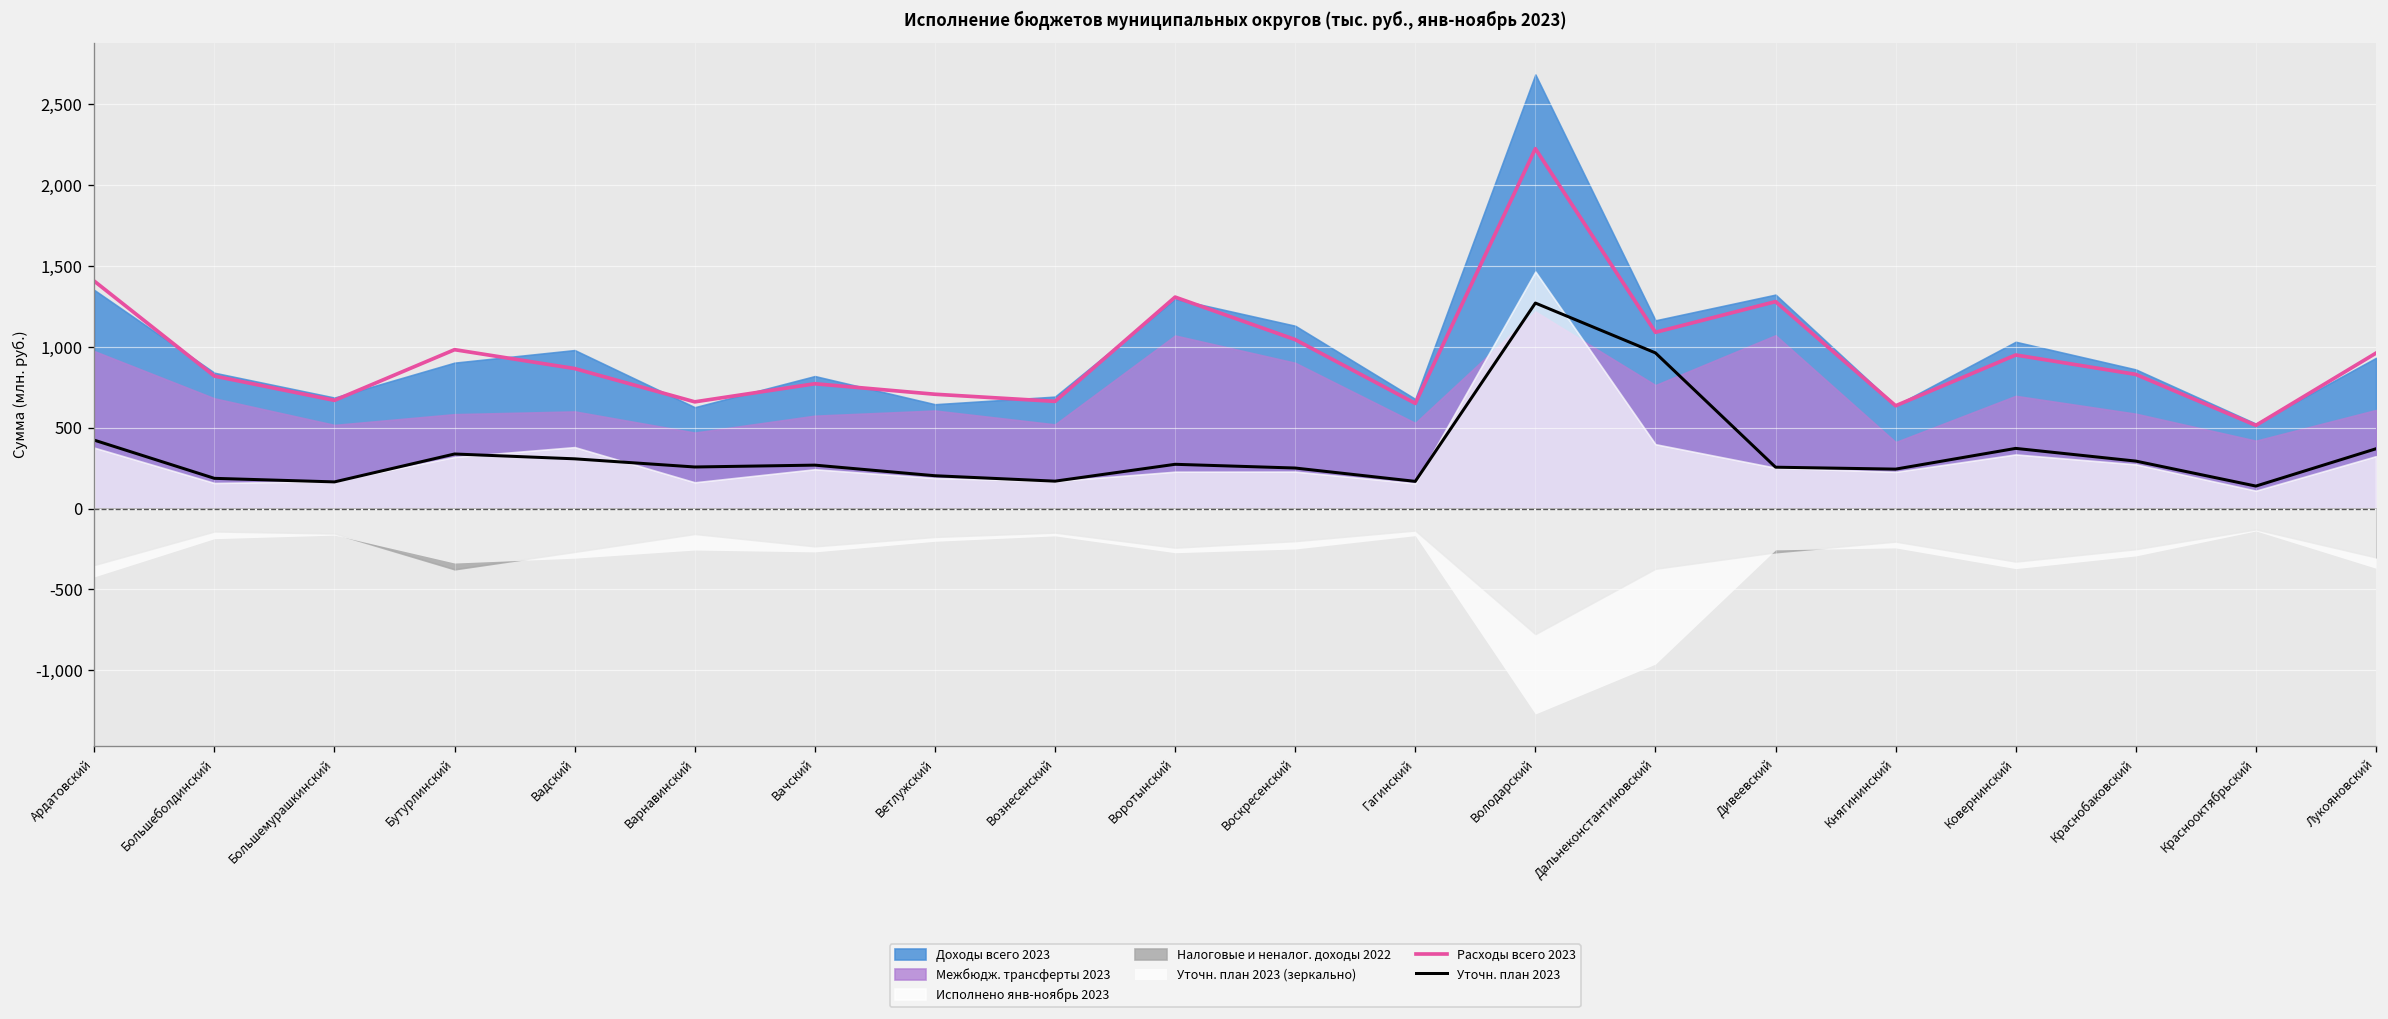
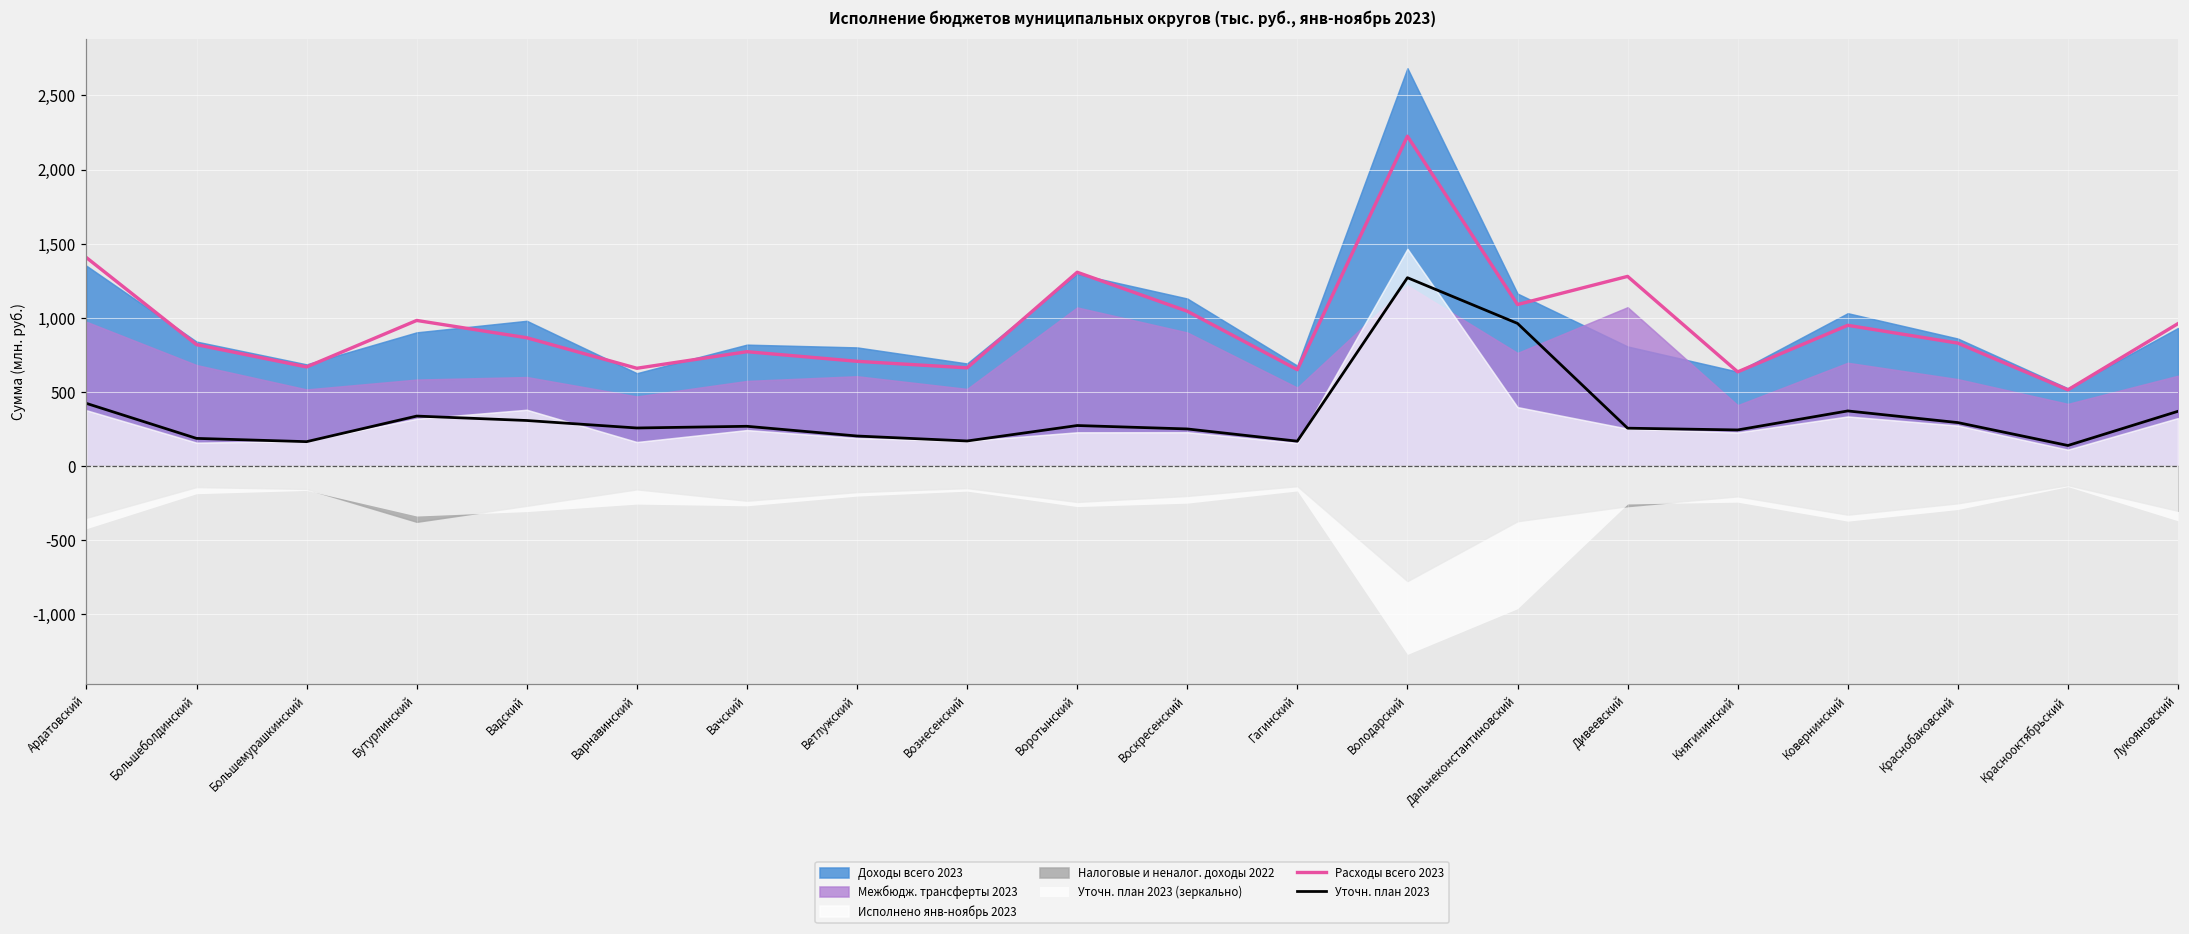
  {
    "Расходы всего 2023": {
      "Ардатовский": "1,410",
      "Большеболдинский": "820",
      "Бутурлинский": "980",
      "Вадский": "870",
      "Варнавинский": "660",
      "Вачский": "770",
      "Ветлужский": "710",
      "Вознесенский": "660",
      "Воскресенский": "1,040",
      "Гагинский": "650",
      "Володарский": "2,230",
      "Дальнеконстантиновский": "1,090",
      "Дивеевский": "1,280",
      "Ковернинский": "950",
      "Краснобаковский": "830",
      "Лукояновский": "960"
    },
    "Доходы всего 2023": {
      "Ардатовский": "1,350",
      "Большеболдинский": "840",
      "Бутурлинский": "900",
      "Вадский": "980",
      "Варнавинский": "630",
      "Вачский": "820",
-     "Ветлужский": "640",
+     "Ветлужский": "800",
      "Вознесенский": "690",
      "Воскресенский": "1,130",
      "Гагинский": "680",
      "Володарский": "2,680",
      "Дальнеконстантиновский": "1,160",
-     "Дивеевский": "1,320",
+     "Дивеевский": "810",
      "Ковернинский": "1,030",
      "Краснобаковский": "860",
      "Лукояновский": "930"
    },
    "Уточн. план 2023": {
      "Ардатовский": "420",
      "Большеболдинский": "190",
      "Вадский": "310",
      "Варнавинский": "260",
      "Вачский": "270",
      "Воротынский": "270",
      "Воскресенский": "250",
      "Володарский": "1,270",
      "Дальнеконстантиновский": "960",
      "Ковернинский": "370",
      "Краснобаковский": "290",
      "Краснооктябрьский": "140",
      "Лукояновский": "370"
    },
    "Межбюдж. трансферты 2023": {
      "Ардатовский": "970",
      "Большеболдинский": "680",
      "Большемурашкинский": "520",
      "Бутурлинский": "580",
      "Вадский": "600",
      "Варнавинский": "470",
      "Вачский": "570",
      "Ветлужский": "610",
      "Вознесенский": "520",
      "Воротынский": "1,070",
      "Воскресенский": "900",
      "Гагинский": "530",
      "Володарский": "1,220",
      "Дальнеконстантиновский": "760",
      "Дивеевский": "1,070",
      "Княгининский": "410",
      "Ковернинский": "700",
      "Краснобаковский": "590",
      "Краснооктябрьский": "420",
      "Лукояновский": "610"
    }
  }
